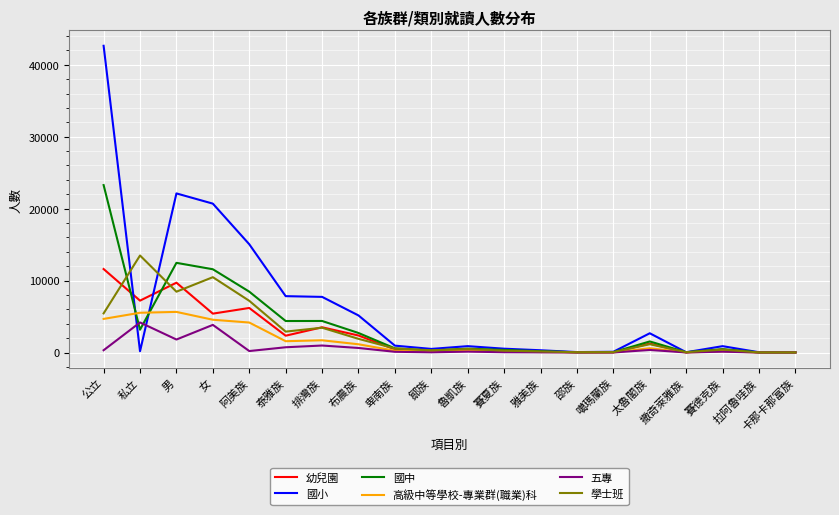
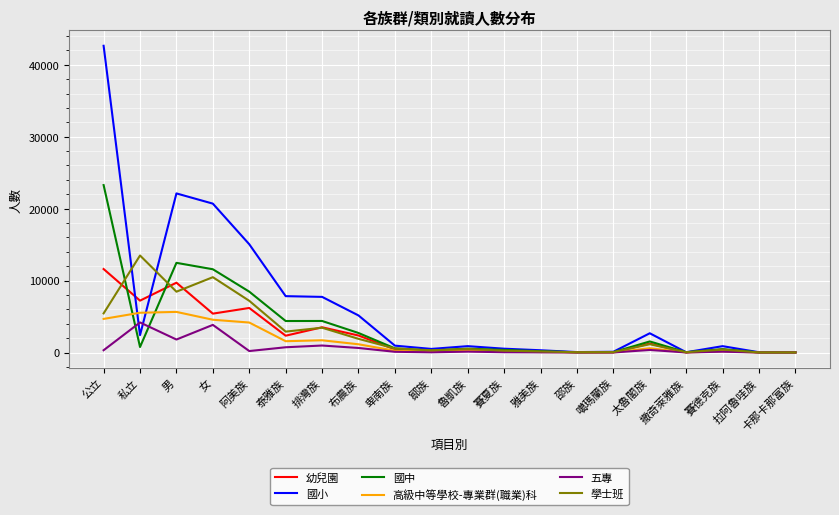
  {
    "幼兒園": {
      "公立": 12000,
      "私立": 7000,
      "男": 10000,
      "女": 5000,
      "阿美族": 6000,
      "泰雅族": 2000
    },
    "國小": {
      "公立": 43000,
-     "私立": 0,
+     "私立": 2000,
      "男": 22000,
      "女": 21000,
      "阿美族": 15000,
      "泰雅族": 8000,
      "排灣族": 8000,
      "布農族": 5000,
      "卑南族": 1000,
      "魯凱族": 1000,
      "太魯閣族": 3000,
      "賽德克族": 1000
    },
    "國中": {
      "公立": 23000,
-     "私立": 3000,
+     "私立": 1000,
      "男": 12000,
      "女": 12000,
      "阿美族": 8000,
      "泰雅族": 4000,
      "排灣族": 4000
    },
    "高級中等學校-專業群(職業)科": {
      "公立": 5000,
      "私立": 6000,
      "男": 6000,
      "女": 5000,
      "阿美族": 4000,
      "泰雅族": 2000,
      "排灣族": 2000,
      "布農族": 1000
    },
    "五專": {
      "公立": 0,
      "私立": 4000,
      "男": 2000,
      "女": 4000,
      "阿美族": 0,
      "泰雅族": 1000,
      "排灣族": 1000,
      "布農族": 1000
    },
    "學士班": {
      "公立": 5000,
      "私立": 13000,
      "男": 8000,
      "女": 10000,
      "阿美族": 7000,
      "泰雅族": 3000,
      "布農族": 2000
    }
  }
